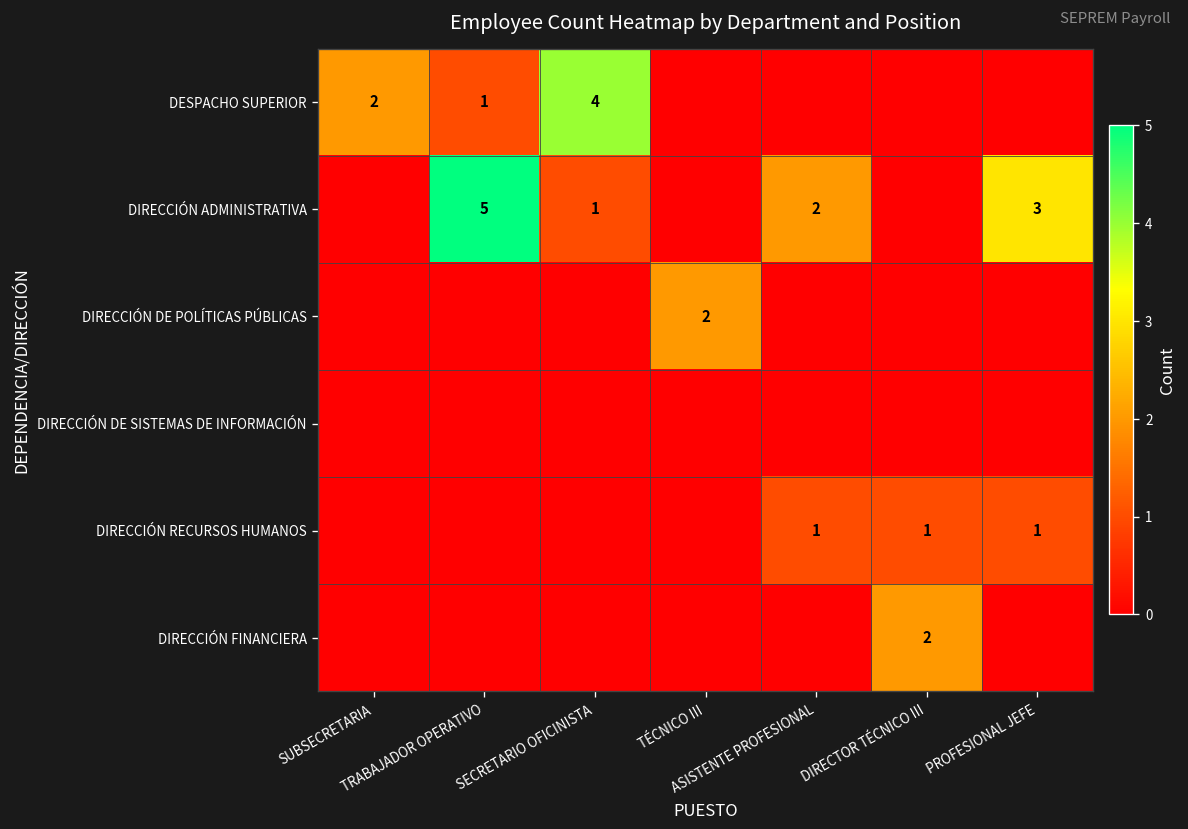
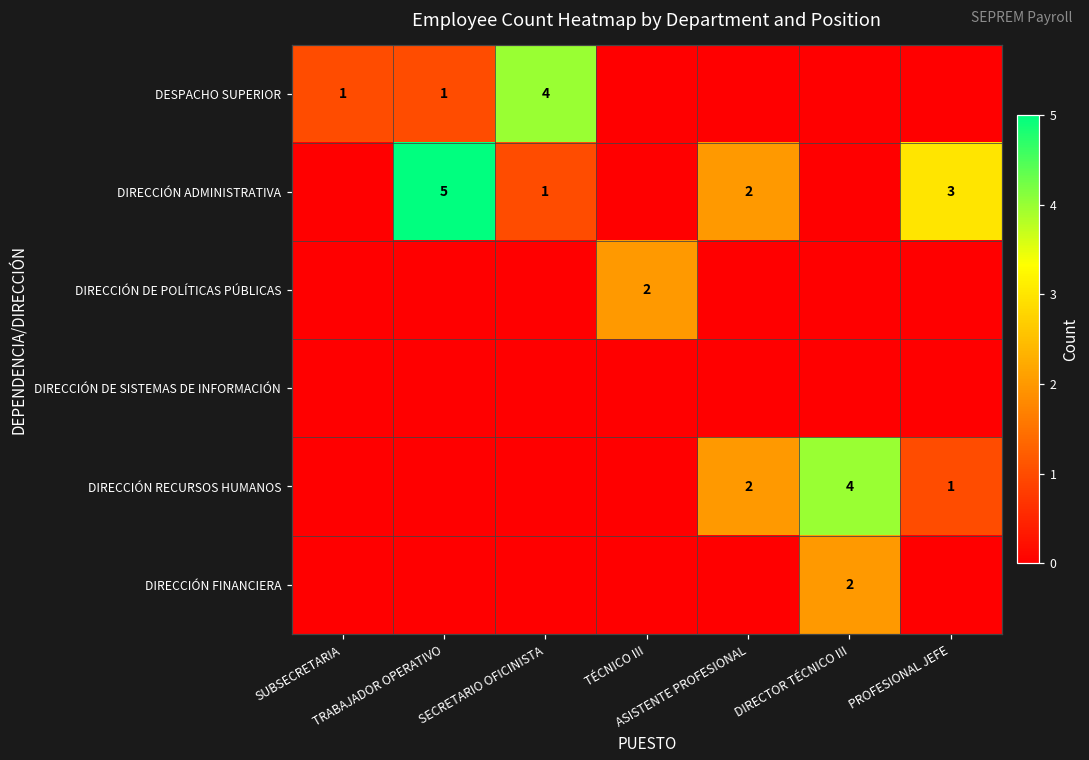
  {
    "DESPACHO SUPERIOR": {
-     "SUBSECRETARIA": 2,
+     "SUBSECRETARIA": 1,
      "TRABAJADOR OPERATIVO": 1,
      "SECRETARIO OFICINISTA": 4
    },
    "DIRECCIÓN ADMINISTRATIVA": {
      "TRABAJADOR OPERATIVO": 5,
      "SECRETARIO OFICINISTA": 1,
      "ASISTENTE PROFESIONAL": 2,
      "PROFESIONAL JEFE": 3
    },
    "DIRECCIÓN DE POLÍTICAS PÚBLICAS": {
      "TÉCNICO III": 2
    },
    "DIRECCIÓN RECURSOS HUMANOS": {
-     "ASISTENTE PROFESIONAL": 1,
-     "DIRECTOR TÉCNICO III": 1,
+     "ASISTENTE PROFESIONAL": 2,
+     "DIRECTOR TÉCNICO III": 4,
      "PROFESIONAL JEFE": 1
    },
    "DIRECCIÓN FINANCIERA": {
      "DIRECTOR TÉCNICO III": 2
    }
  }
